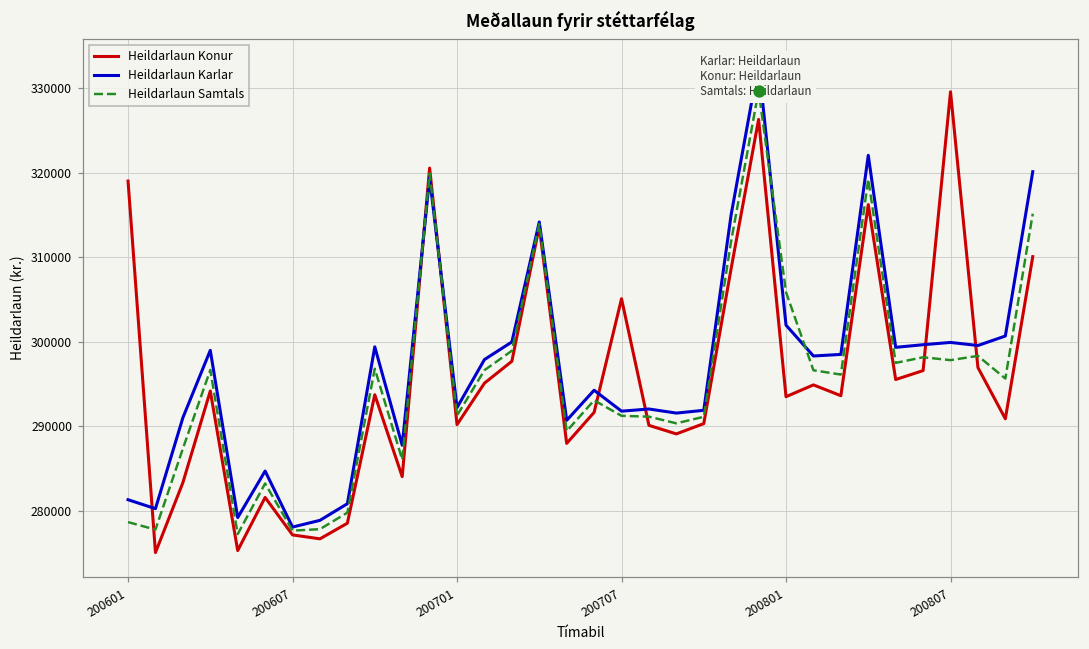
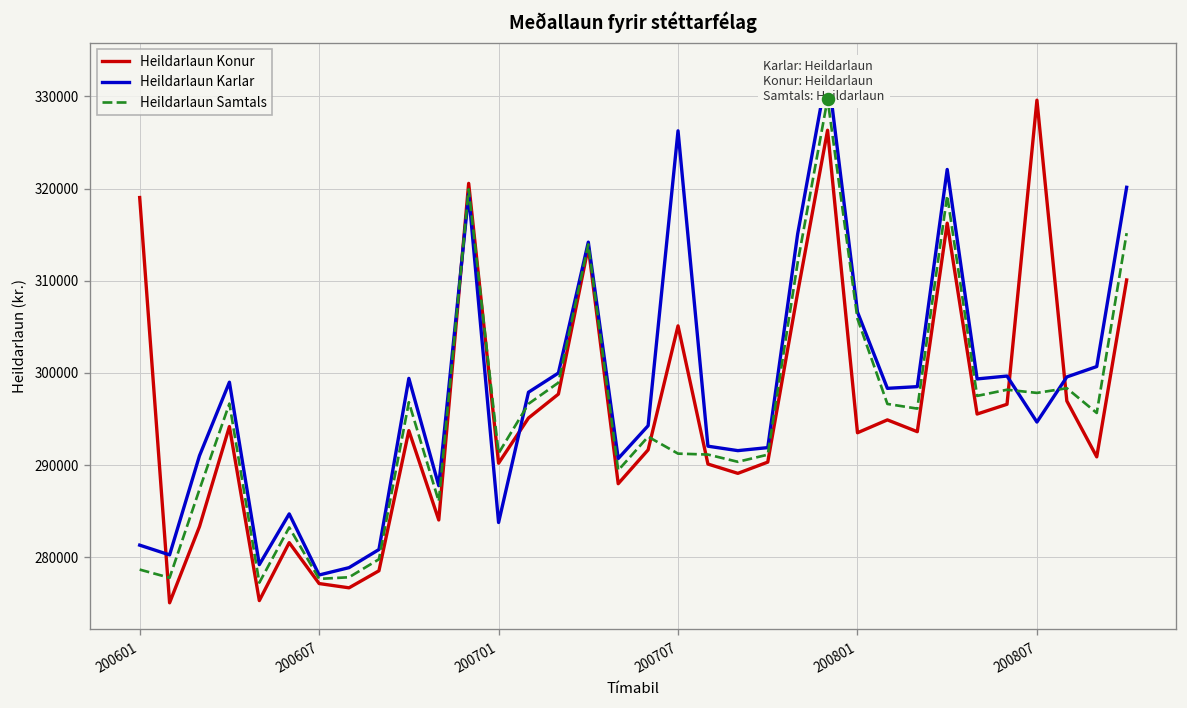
  {
    "Heildarlaun Konur": {
      "200601": 319000,
      "200607": 277000,
      "200701": 290000,
      "200707": 305000,
      "200801": 294000,
      "200807": 330000
    },
    "Heildarlaun Karlar": {
      "200601": 281000,
      "200607": 278000,
-     "200701": 292000,
-     "200707": 292000,
-     "200801": 302000,
-     "200807": 300000
+     "200701": 284000,
+     "200707": 326000,
+     "200801": 307000,
+     "200807": 295000
    }
  }
